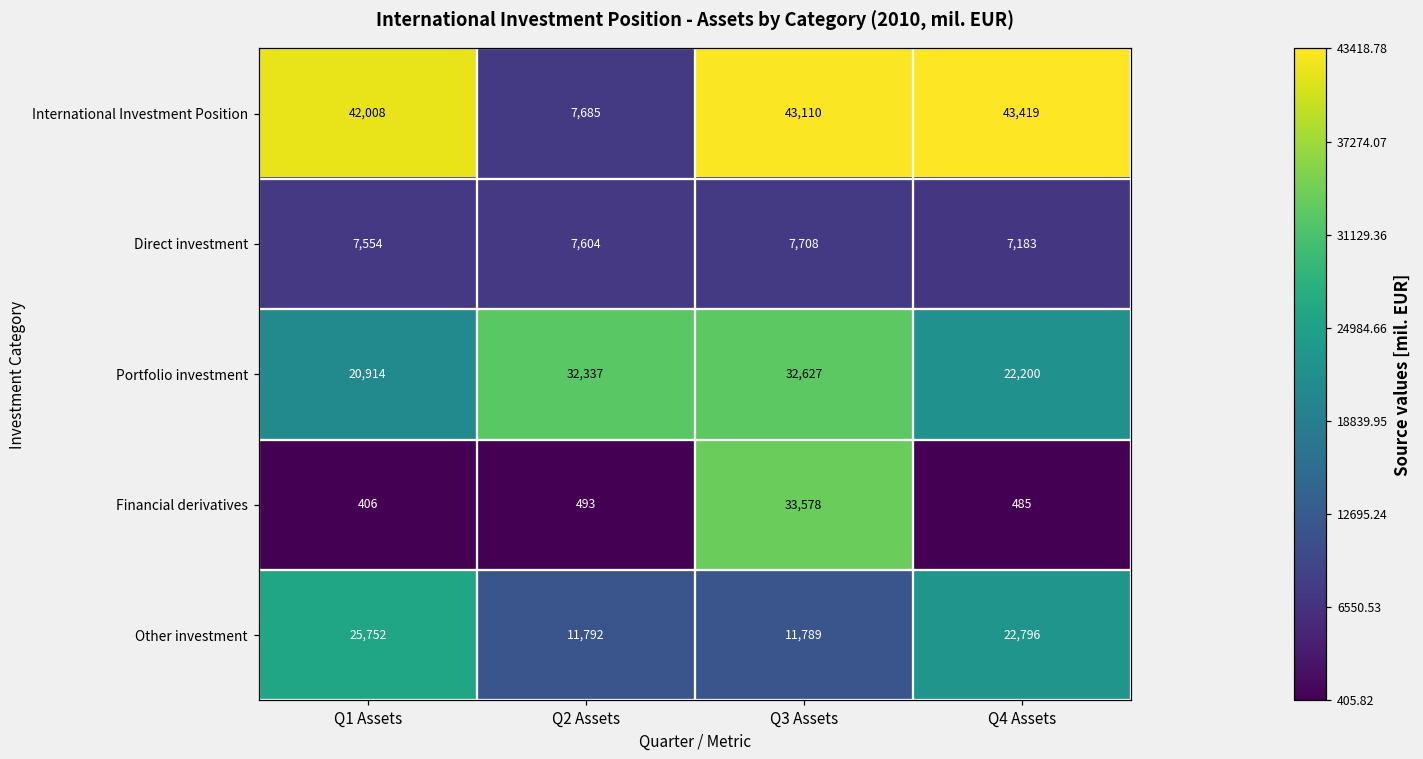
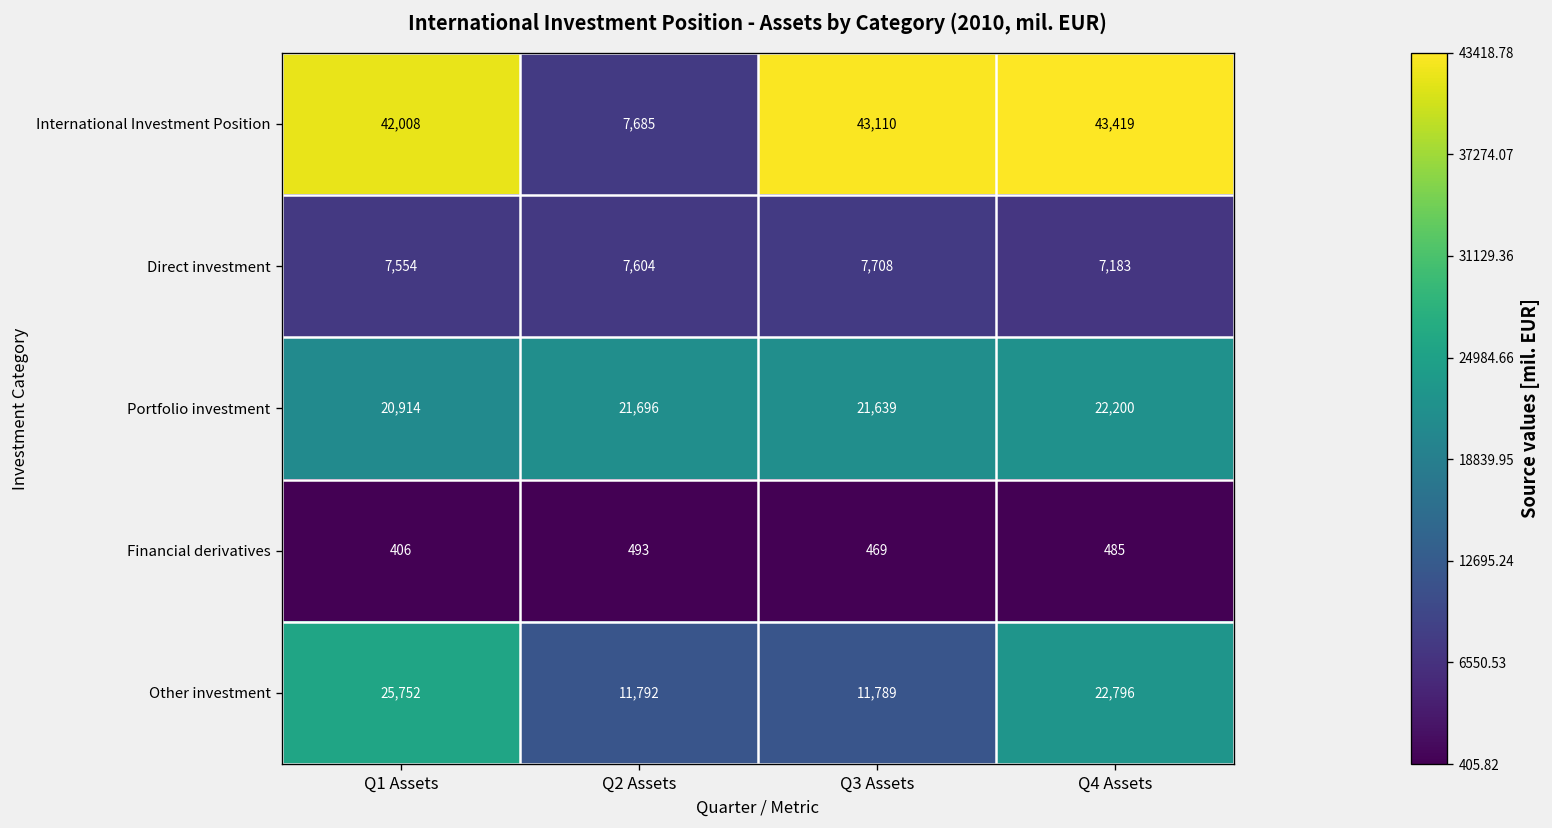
  {
    "International Investment Position": {
      "Q1 Assets": "42,008",
      "Q2 Assets": "7,685",
      "Q3 Assets": "43,110",
      "Q4 Assets": "43,419"
    },
    "Direct investment": {
      "Q1 Assets": "7,554",
      "Q2 Assets": "7,604",
      "Q3 Assets": "7,708",
      "Q4 Assets": "7,183"
    },
    "Portfolio investment": {
      "Q1 Assets": "20,914",
-     "Q2 Assets": "32,337",
-     "Q3 Assets": "32,627",
+     "Q2 Assets": "21,696",
+     "Q3 Assets": "21,639",
      "Q4 Assets": "22,200"
    },
    "Financial derivatives": {
      "Q1 Assets": "406",
      "Q2 Assets": "493",
-     "Q3 Assets": "33,578",
+     "Q3 Assets": "469",
      "Q4 Assets": "485"
    },
    "Other investment": {
      "Q1 Assets": "25,752",
      "Q2 Assets": "11,792",
      "Q3 Assets": "11,789",
      "Q4 Assets": "22,796"
    }
  }
